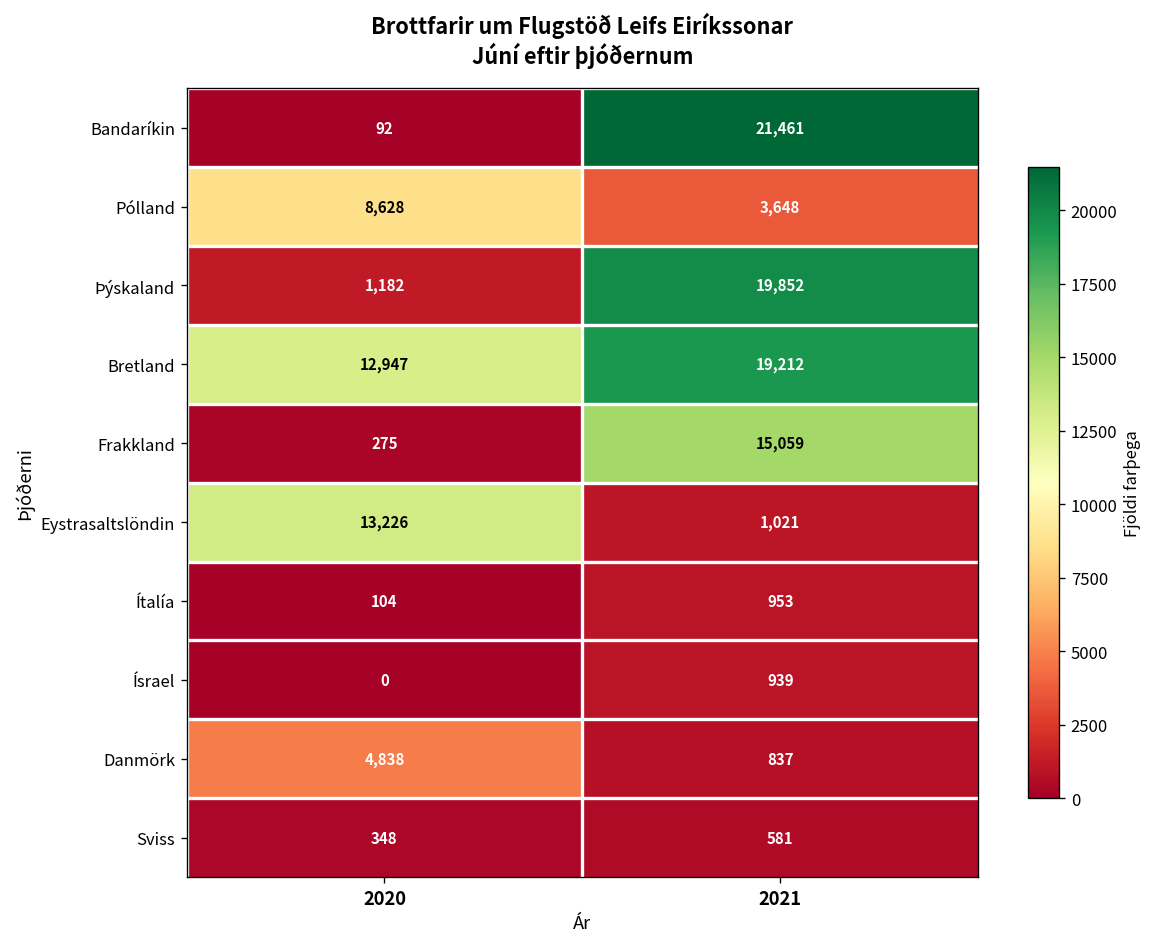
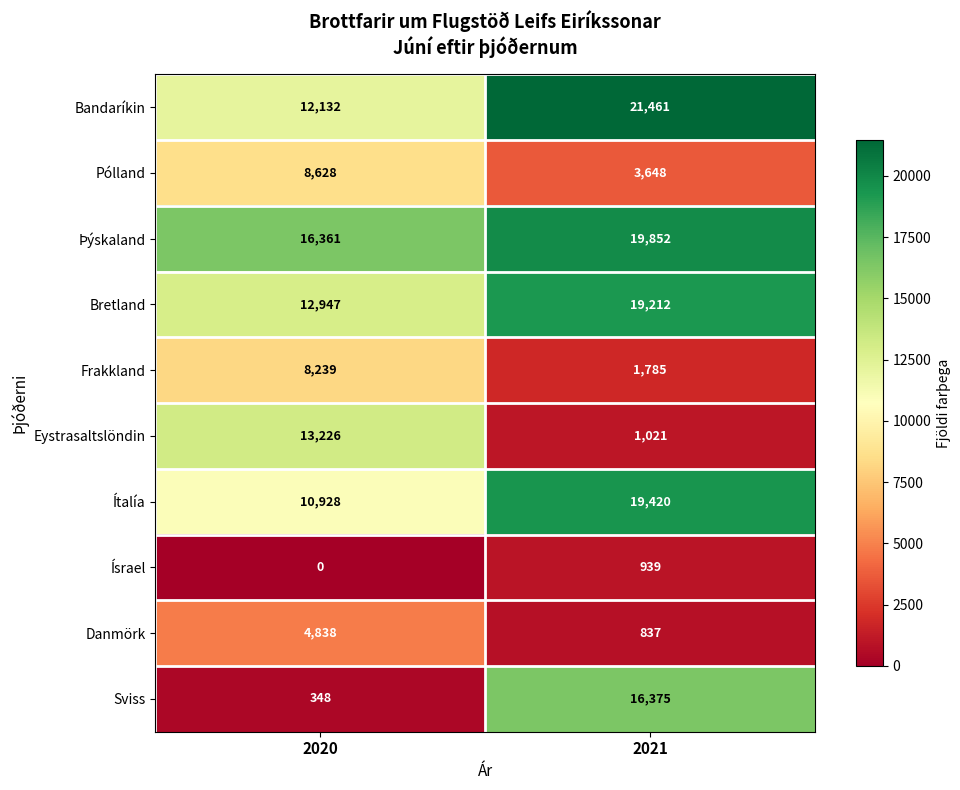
  {
    "Bandaríkin": {
-     "2020": "92",
+     "2020": "12,132",
      "2021": "21,461"
    },
    "Pólland": {
      "2020": "8,628",
      "2021": "3,648"
    },
    "Þýskaland": {
-     "2020": "1,182",
+     "2020": "16,361",
      "2021": "19,852"
    },
    "Bretland": {
      "2020": "12,947",
      "2021": "19,212"
    },
    "Frakkland": {
-     "2020": "275",
-     "2021": "15,059"
+     "2020": "8,239",
+     "2021": "1,785"
    },
    "Eystrasaltslöndin": {
      "2020": "13,226",
      "2021": "1,021"
    },
    "Ítalía": {
-     "2020": "104",
-     "2021": "953"
+     "2020": "10,928",
+     "2021": "19,420"
    },
    "Ísrael": {
      "2020": "0",
      "2021": "939"
    },
    "Danmörk": {
      "2020": "4,838",
      "2021": "837"
    },
    "Sviss": {
      "2020": "348",
-     "2021": "581"
+     "2021": "16,375"
    }
  }
